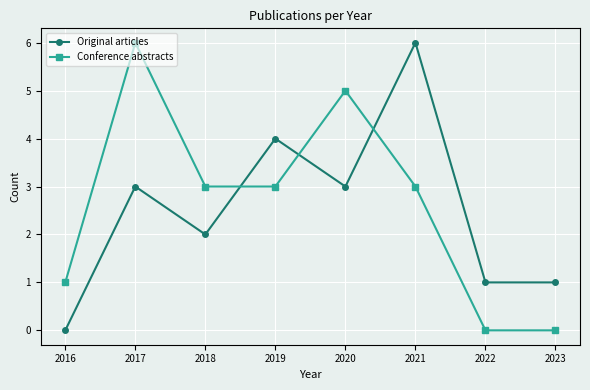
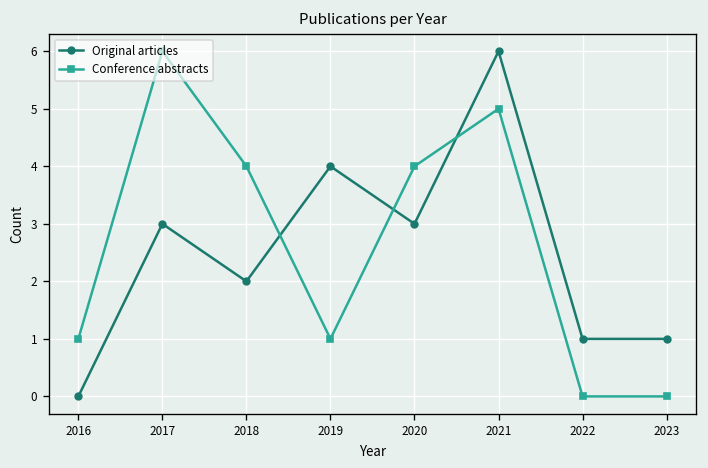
  {
    "Original articles": {
      "2016": 0,
      "2017": 3,
      "2018": 2,
      "2019": 4,
      "2020": 3,
      "2021": 6,
      "2022": 1,
      "2023": 1
    },
    "Conference abstracts": {
      "2016": 1,
-     "2018": 3,
-     "2019": 3,
-     "2020": 5,
-     "2021": 3,
+     "2018": 4,
+     "2019": 1,
+     "2020": 4,
+     "2021": 5,
      "2022": 0,
      "2023": 0
    }
  }
